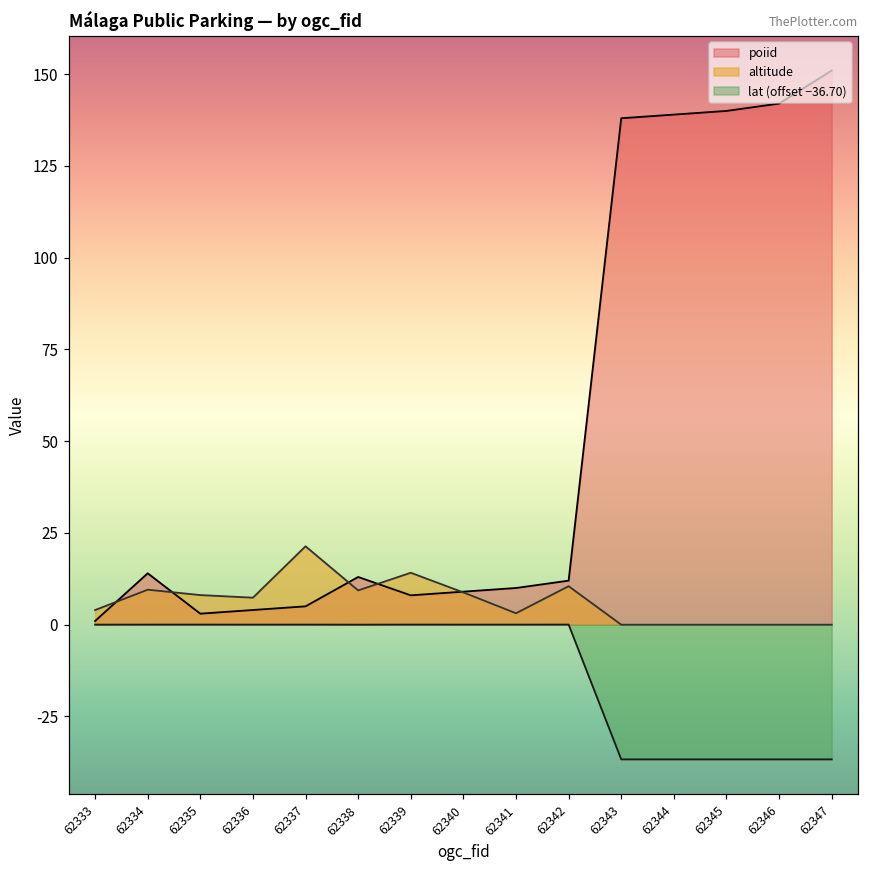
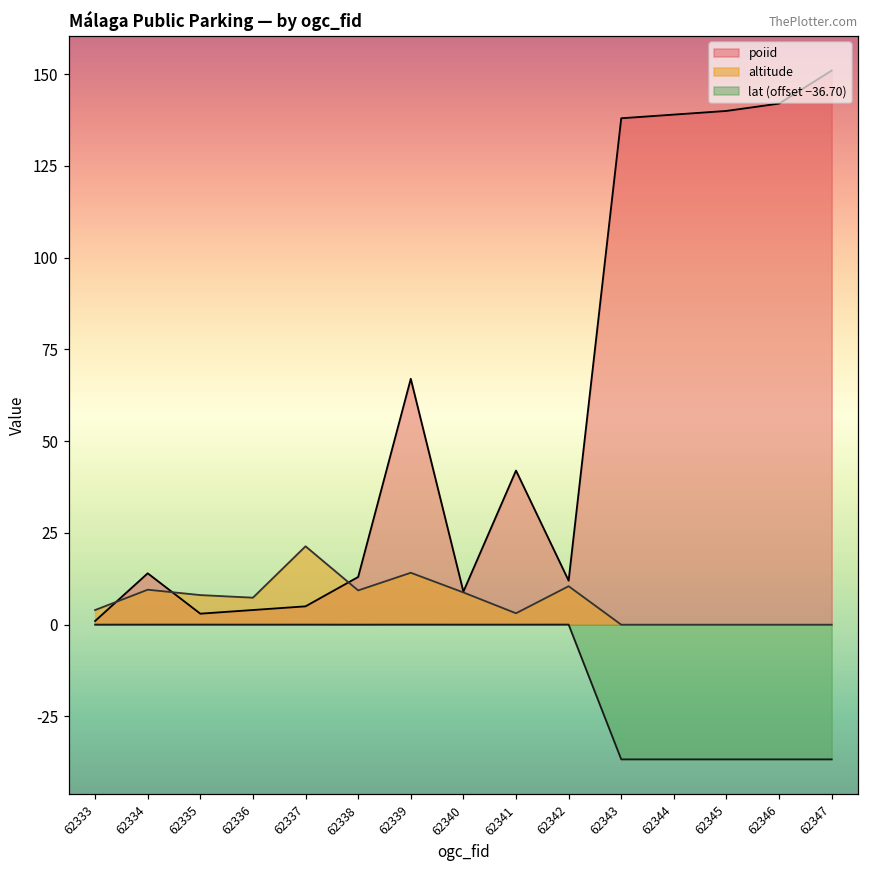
  {
    "poiid": {
      "62333": 1,
      "62334": 14,
      "62335": 3,
      "62336": 4,
      "62337": 5,
      "62338": 13,
-     "62339": 8,
-     "62341": 10,
+     "62339": 67,
+     "62341": 42,
      "62342": 12,
      "62343": 138,
      "62344": 139,
      "62345": 140,
      "62346": 142
    },
    "altitude": {
      "62333": 4,
      "62334": 10,
      "62335": 8,
      "62336": 7,
      "62337": 21,
      "62338": 9,
      "62339": 14,
      "62341": 3,
      "62342": 10
    }
  }
